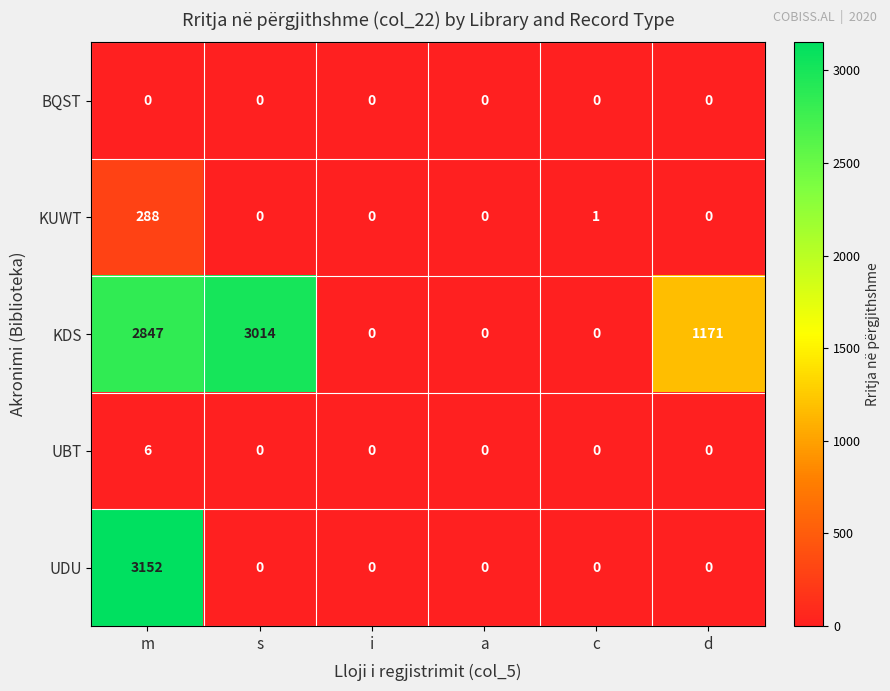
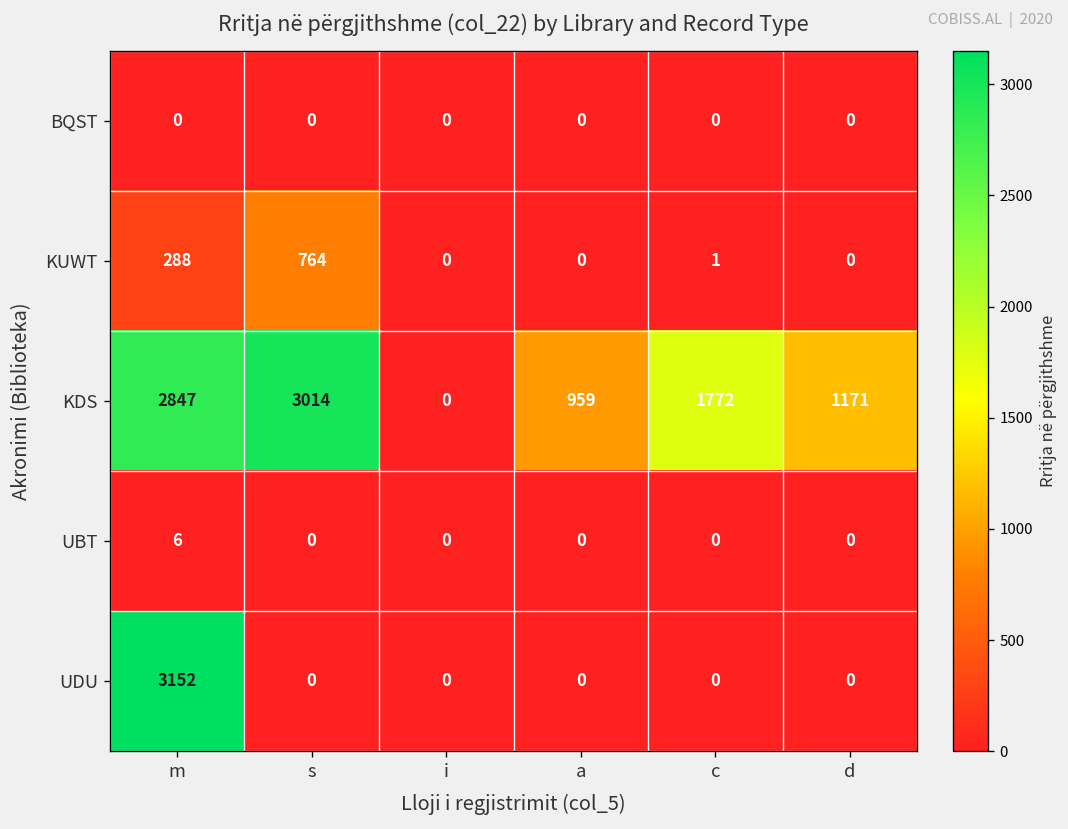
  {
    "BQST": {
      "m": 0,
      "s": 0,
      "i": 0,
      "a": 0,
      "c": 0,
      "d": 0
    },
    "KUWT": {
      "m": 288,
-     "s": 0,
+     "s": 764,
      "i": 0,
      "a": 0,
      "c": 1,
      "d": 0
    },
    "KDS": {
      "m": 2847,
      "s": 3014,
      "i": 0,
-     "a": 0,
-     "c": 0,
+     "a": 959,
+     "c": 1772,
      "d": 1171
    },
    "UBT": {
      "m": 6,
      "s": 0,
      "i": 0,
      "a": 0,
      "c": 0,
      "d": 0
    },
    "UDU": {
      "m": 3152,
      "s": 0,
      "i": 0,
      "a": 0,
      "c": 0,
      "d": 0
    }
  }
